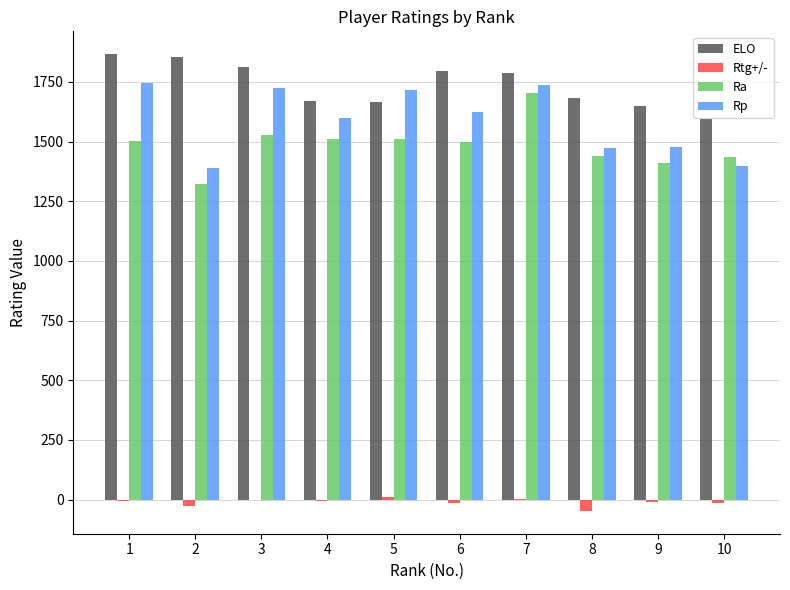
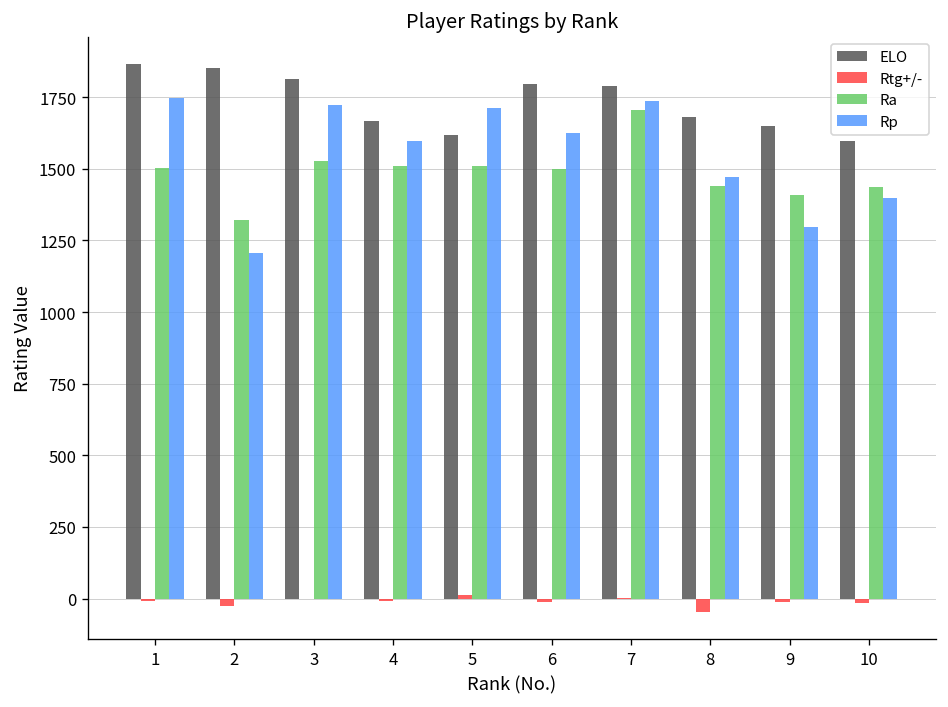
  {
    "ELO": {
      "1": 1870,
      "2": 1850,
      "3": 1810,
      "4": 1670,
-     "5": 1660,
+     "5": 1620,
      "6": 1800,
      "7": 1790,
      "8": 1680,
      "9": 1650,
      "10": 1600
    },
    "Rtg+/-": {
      "2": -30,
      "5": 10,
      "6": -10,
      "8": -50,
      "9": -10,
      "10": -20
    },
    "Ra": {
      "1": 1500,
      "2": 1320,
      "3": 1530,
      "4": 1510,
      "5": 1510,
      "6": 1500,
      "7": 1700,
      "8": 1440,
      "9": 1410,
      "10": 1440
    },
    "Rp": {
      "1": 1750,
-     "2": 1390,
+     "2": 1210,
      "3": 1720,
      "4": 1600,
      "5": 1710,
      "6": 1620,
      "7": 1740,
      "8": 1470,
-     "9": 1480,
+     "9": 1300,
      "10": 1400
    }
  }
